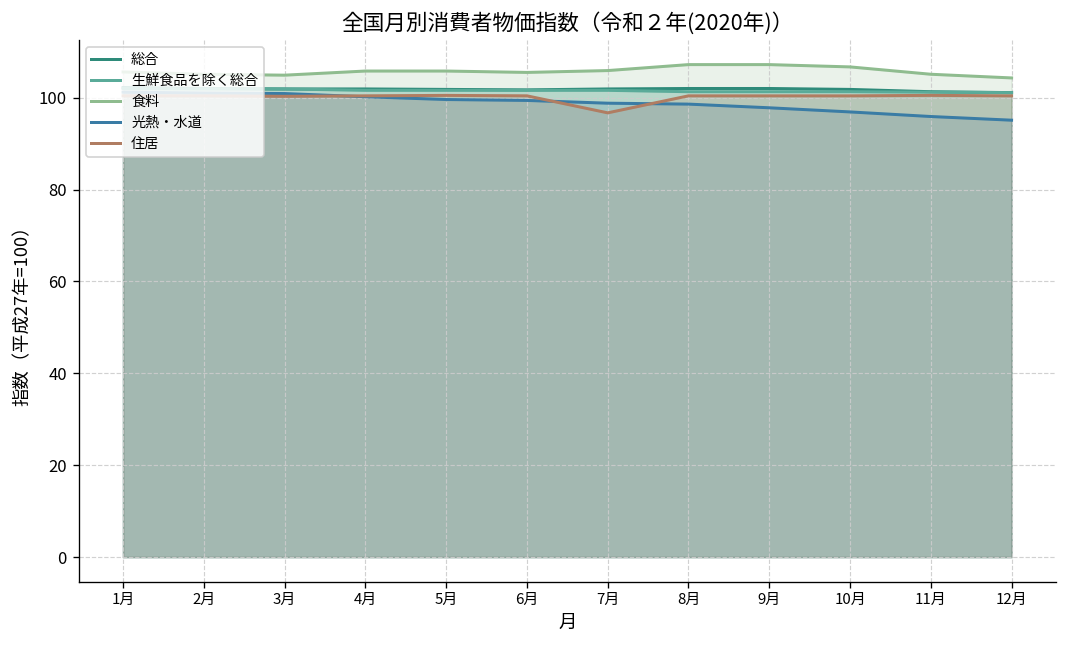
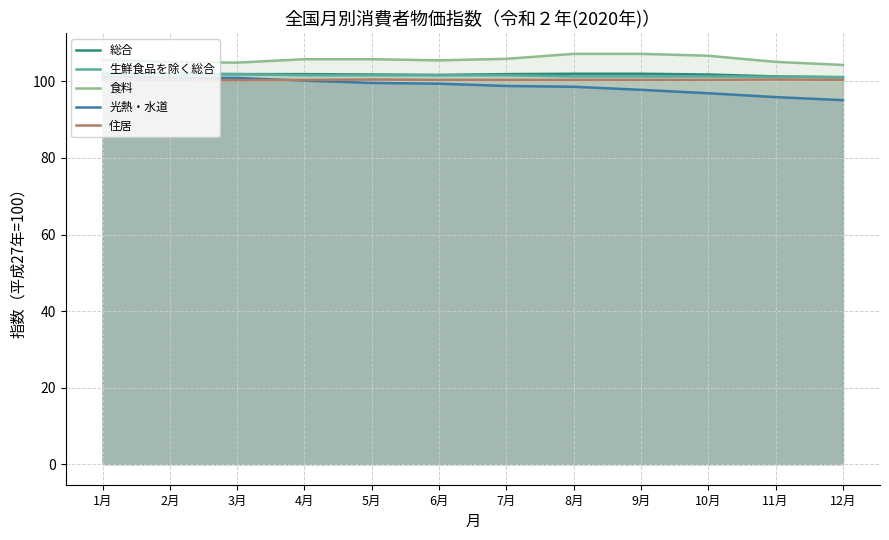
  {
    "住居": {
      "5月": 101,
      "6月": 100,
-     "7月": 97,
+     "7月": 100,
      "8月": 100,
      "9月": 100,
      "10月": 100,
      "11月": 101,
      "12月": 100
    }
  }
